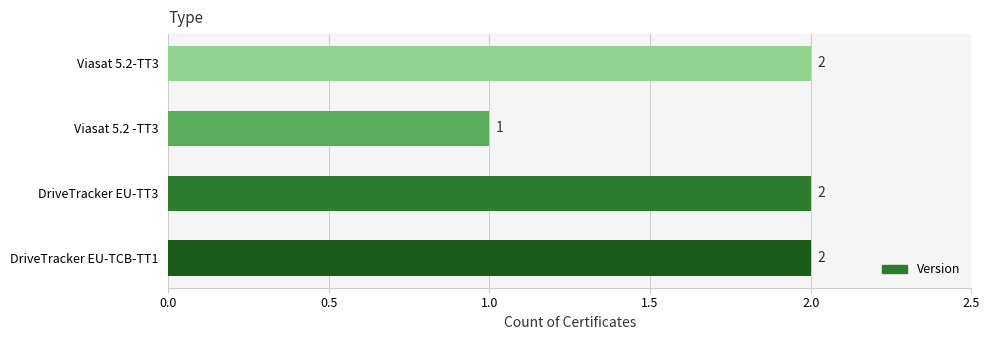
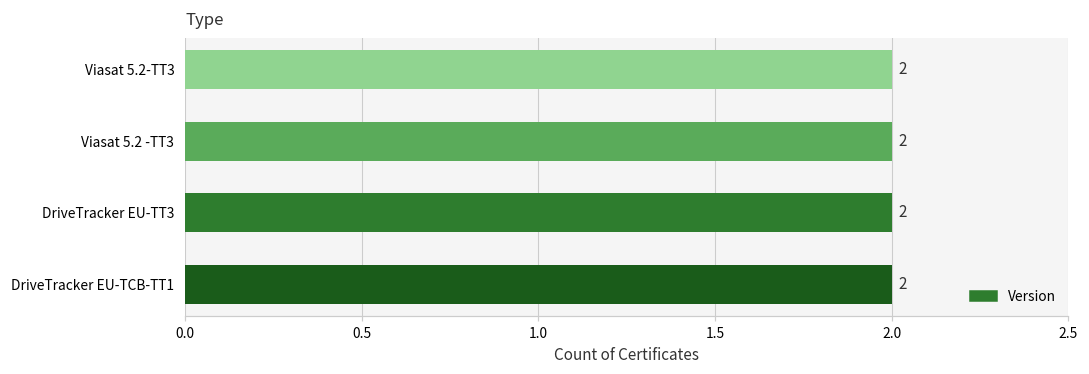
  {
    "Viasat 5.2-TT3": 2,
-   "Viasat 5.2 -TT3": 1,
+   "Viasat 5.2 -TT3": 2,
    "DriveTracker EU-TT3": 2,
    "DriveTracker EU-TCB-TT1": 2
  }
